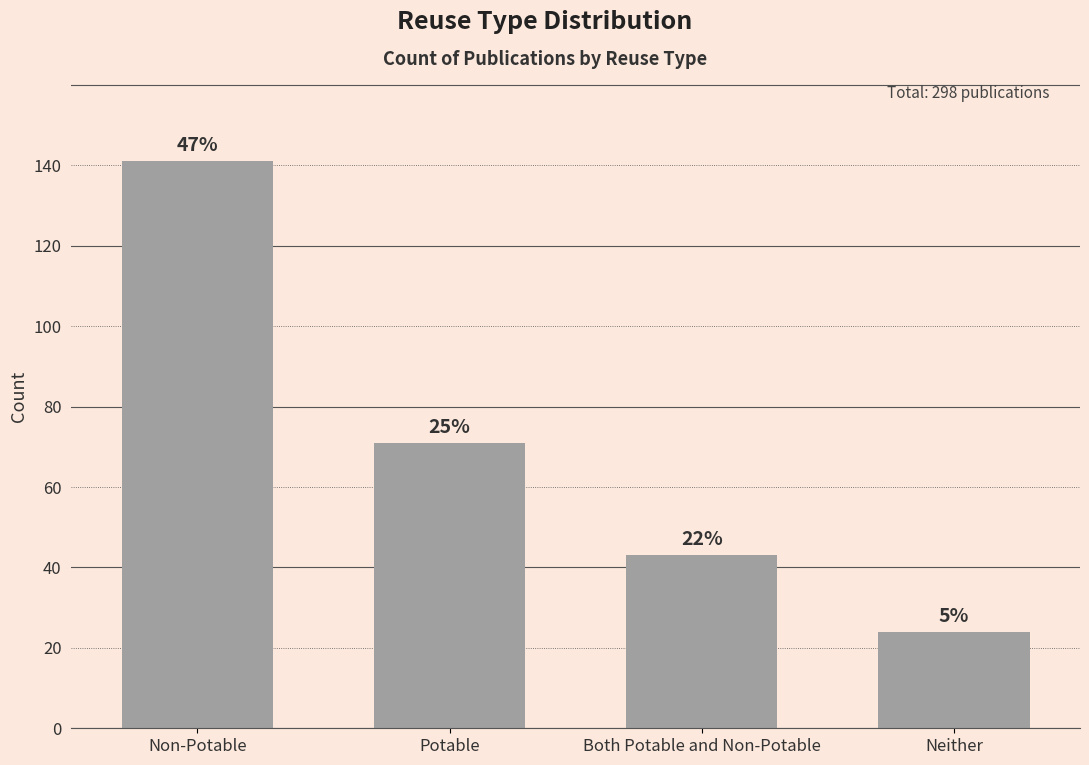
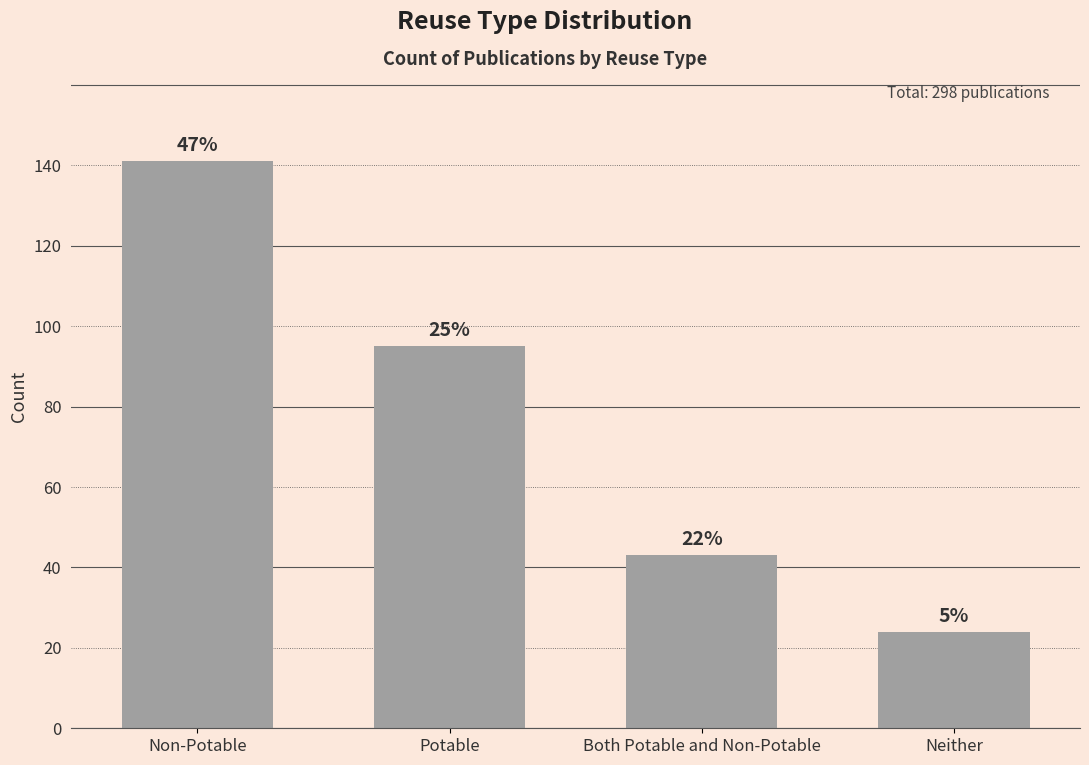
  {
-   "Potable": 71
+   "Potable": 95
  }
